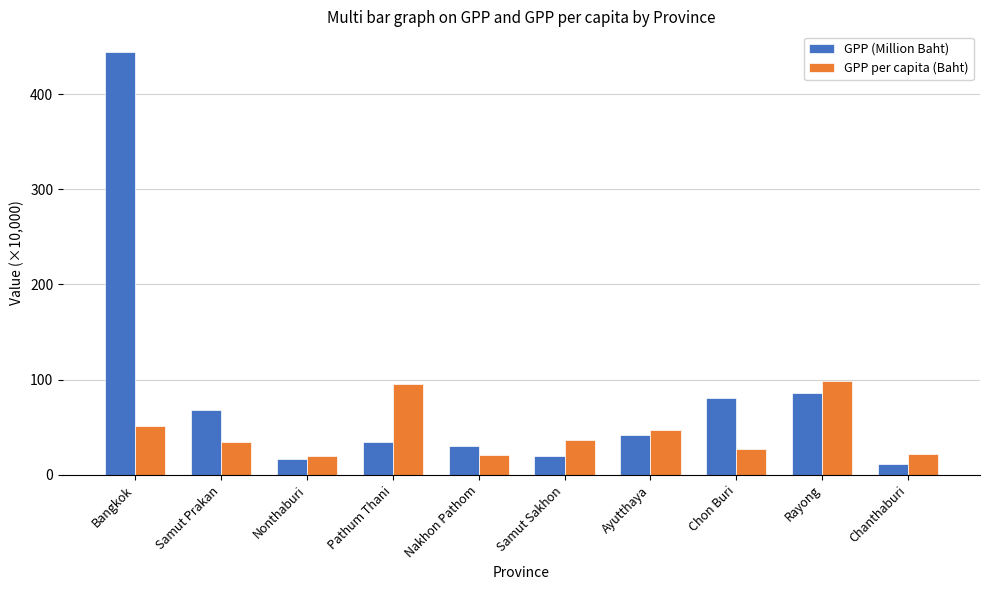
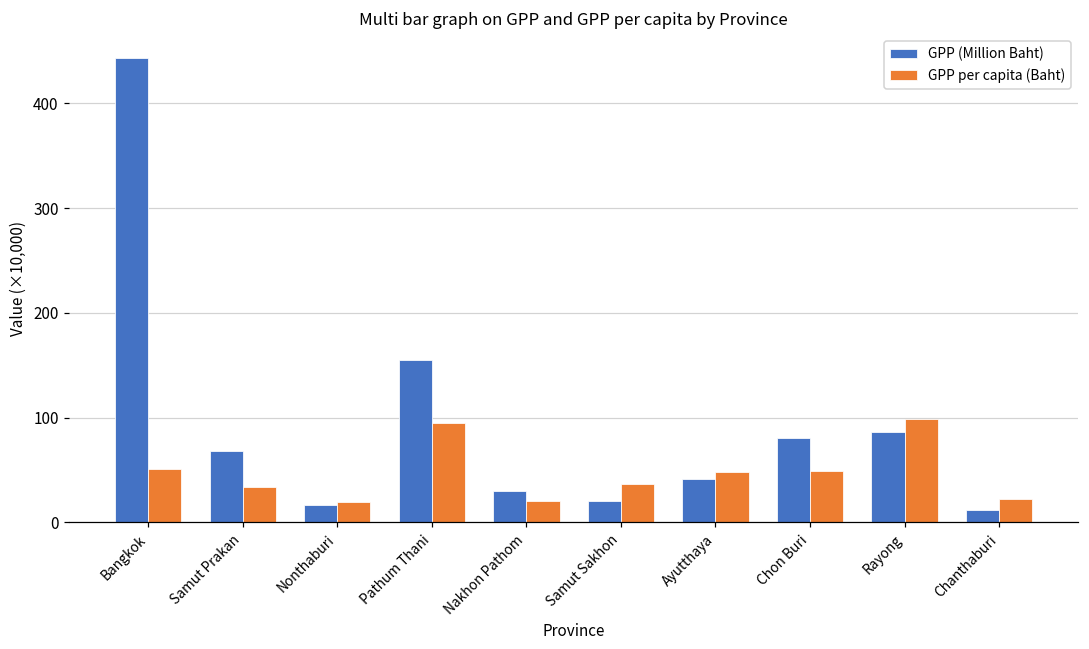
  {
    "GPP (Million Baht)": {
      "Bangkok": 440,
      "Samut Prakan": 70,
      "Nonthaburi": 20,
-     "Pathum Thani": 30,
+     "Pathum Thani": 160,
      "Nakhon Pathom": 30,
      "Samut Sakhon": 20,
      "Ayutthaya": 40,
      "Chon Buri": 80,
      "Rayong": 90,
      "Chanthaburi": 10
    },
    "GPP per capita (Baht)": {
      "Bangkok": 50,
      "Samut Prakan": 30,
      "Nonthaburi": 20,
      "Pathum Thani": 90,
      "Nakhon Pathom": 20,
      "Samut Sakhon": 40,
      "Ayutthaya": 50,
-     "Chon Buri": 30,
+     "Chon Buri": 50,
      "Rayong": 100,
      "Chanthaburi": 20
    }
  }
